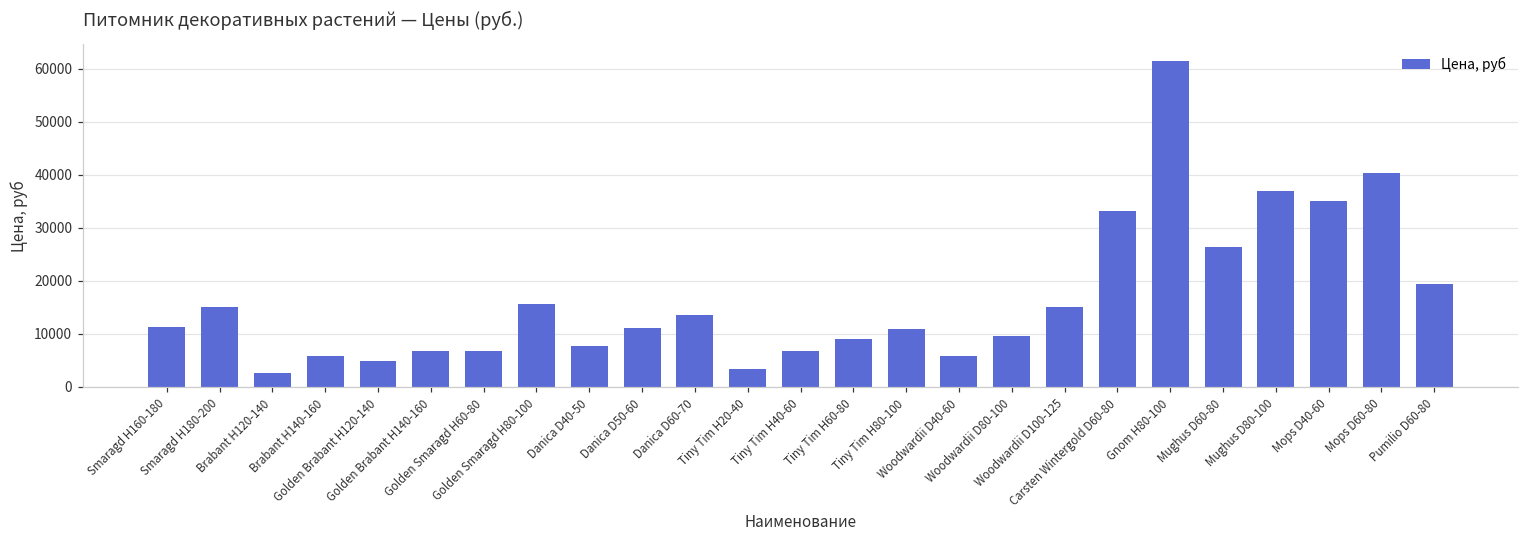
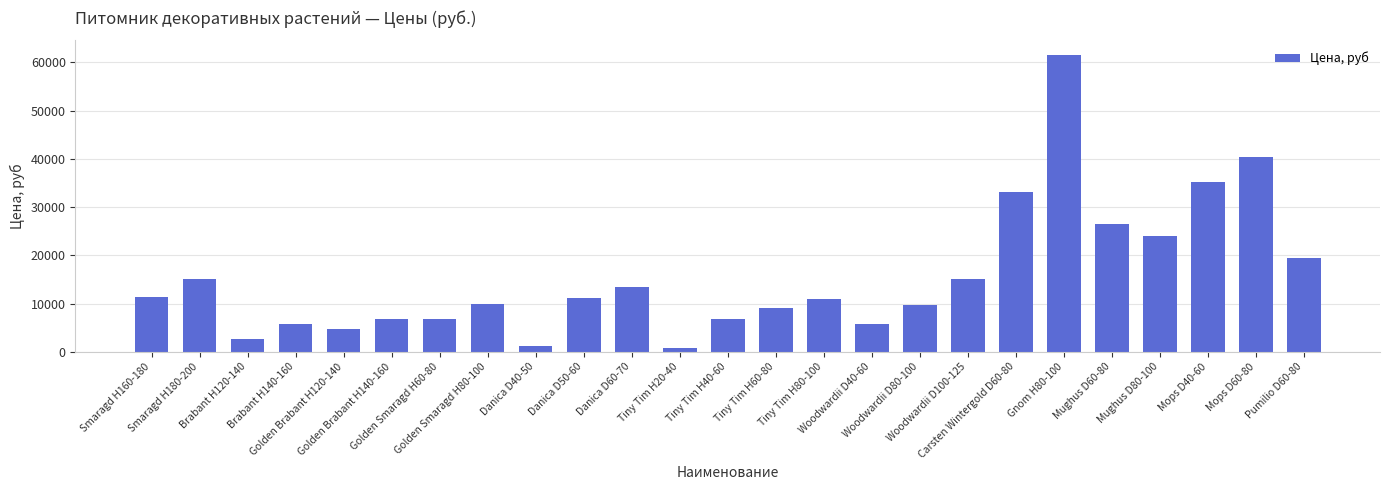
  {
    "Smaragd H160-180": 11000,
    "Smaragd H180-200": 15000,
    "Brabant H120-140": 3000,
    "Brabant H140-160": 6000,
    "Golden Brabant H120-140": 5000,
    "Golden Brabant H140-160": 7000,
    "Golden Smaragd H60-80": 7000,
-   "Golden Smaragd H80-100": 16000,
-   "Danica D40-50": 8000,
+   "Golden Smaragd H80-100": 10000,
+   "Danica D40-50": 1000,
    "Danica D50-60": 11000,
    "Danica D60-70": 14000,
-   "Tiny Tim H20-40": 3000,
+   "Tiny Tim H20-40": 1000,
    "Tiny Tim H40-60": 7000,
    "Tiny Tim H60-80": 9000,
    "Tiny Tim H80-100": 11000,
    "Woodwardii D40-60": 6000,
    "Woodwardii D80-100": 10000,
    "Woodwardii D100-125": 15000,
    "Carsten Wintergold D60-80": 33000,
    "Gnom H80-100": 62000,
    "Mughus D60-80": 26000,
-   "Mughus D80-100": 37000,
+   "Mughus D80-100": 24000,
    "Mops D40-60": 35000,
    "Mops D60-80": 40000,
    "Pumilio D60-80": 19000
  }
